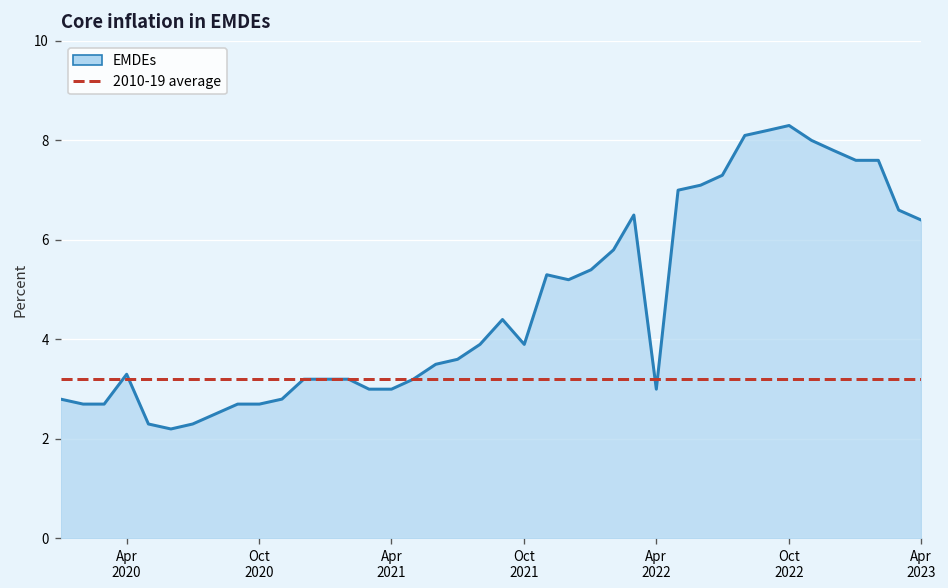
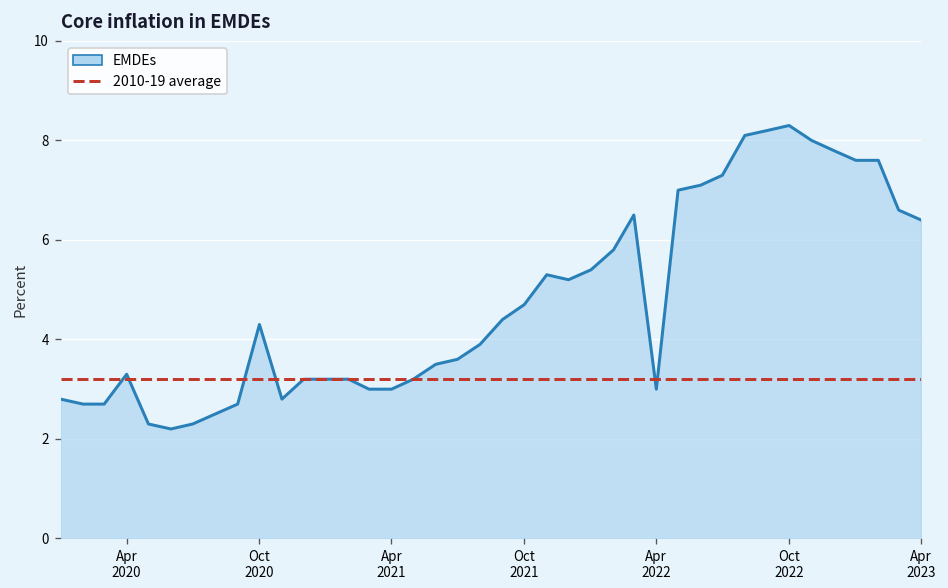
  {
    "EMDEs": {
      "Apr 2020": 3.3,
-     "Oct 2020": 2.7,
+     "Oct 2020": 4.3,
      "Apr 2021": 3.0,
-     "Oct 2021": 3.9,
+     "Oct 2021": 4.7,
      "Apr 2022": 3.0,
      "Oct 2022": 8.3,
      "Apr 2023": 6.4
    },
    "2010-19 average": {
      "Apr 2020": 3.2,
      "Oct 2020": 3.2,
      "Apr 2021": 3.2,
      "Oct 2021": 3.2,
      "Apr 2022": 3.2,
      "Oct 2022": 3.2,
      "Apr 2023": 3.2
    }
  }
